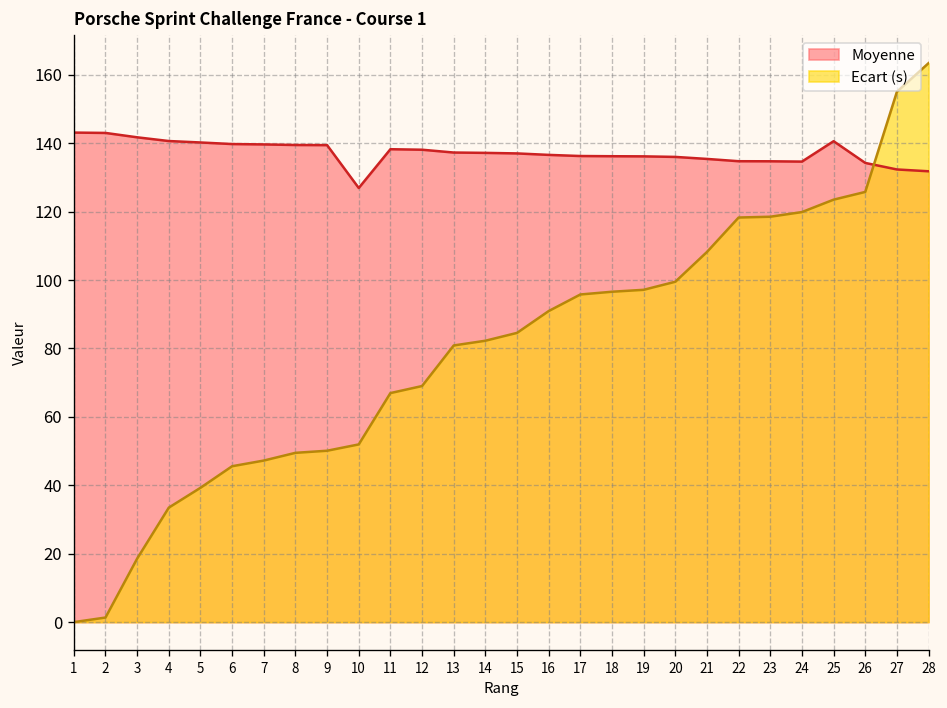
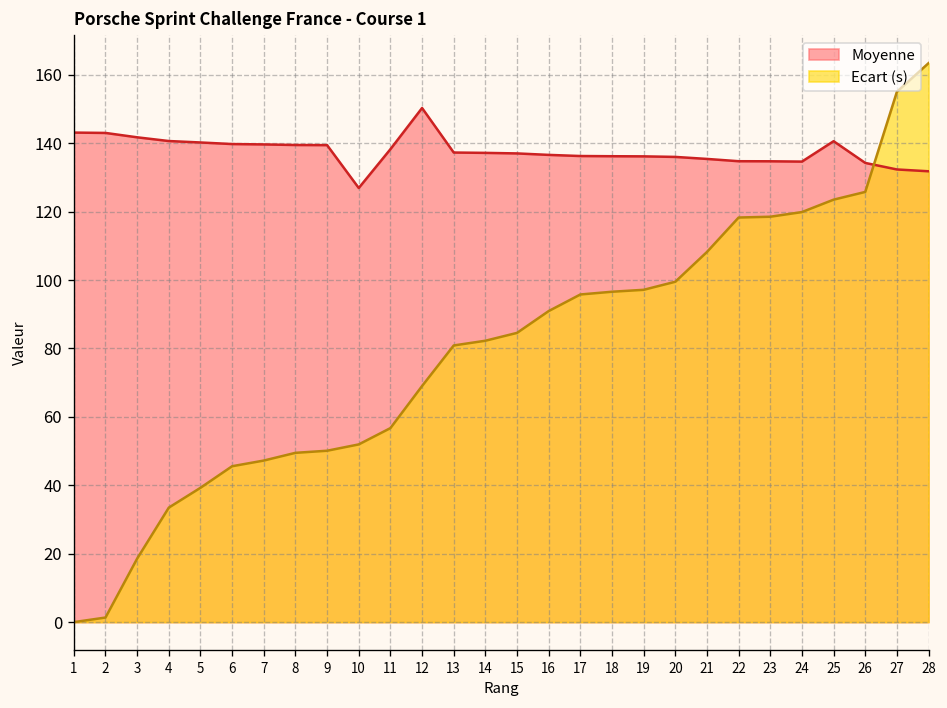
  {
    "Moyenne": {
      "1": 143,
      "2": 143,
      "3": 142,
      "4": 141,
      "5": 140,
      "6": 140,
      "7": 140,
      "8": 139,
      "9": 139,
      "10": 127,
      "11": 138,
-     "12": 138,
+     "12": 150,
      "13": 137,
      "14": 137,
      "15": 137,
      "16": 137,
      "17": 136,
      "18": 136,
      "19": 136,
      "20": 136,
      "21": 135,
      "22": 135,
      "23": 135,
      "24": 135,
      "25": 141,
      "26": 134,
      "27": 132,
      "28": 132
    },
    "Ecart (s)": {
      "1": 0,
      "2": 1,
      "3": 19,
      "4": 33,
      "5": 39,
      "6": 46,
      "7": 47,
      "8": 49,
      "9": 50,
      "10": 52,
-     "11": 67,
+     "11": 57,
      "12": 69,
      "13": 81,
      "14": 82,
      "15": 85,
      "16": 91,
      "17": 96,
      "18": 97,
      "19": 97,
      "20": 99,
      "21": 108,
      "22": 118,
      "23": 119,
      "24": 120,
      "25": 123,
      "26": 126,
      "28": 163
    }
  }
